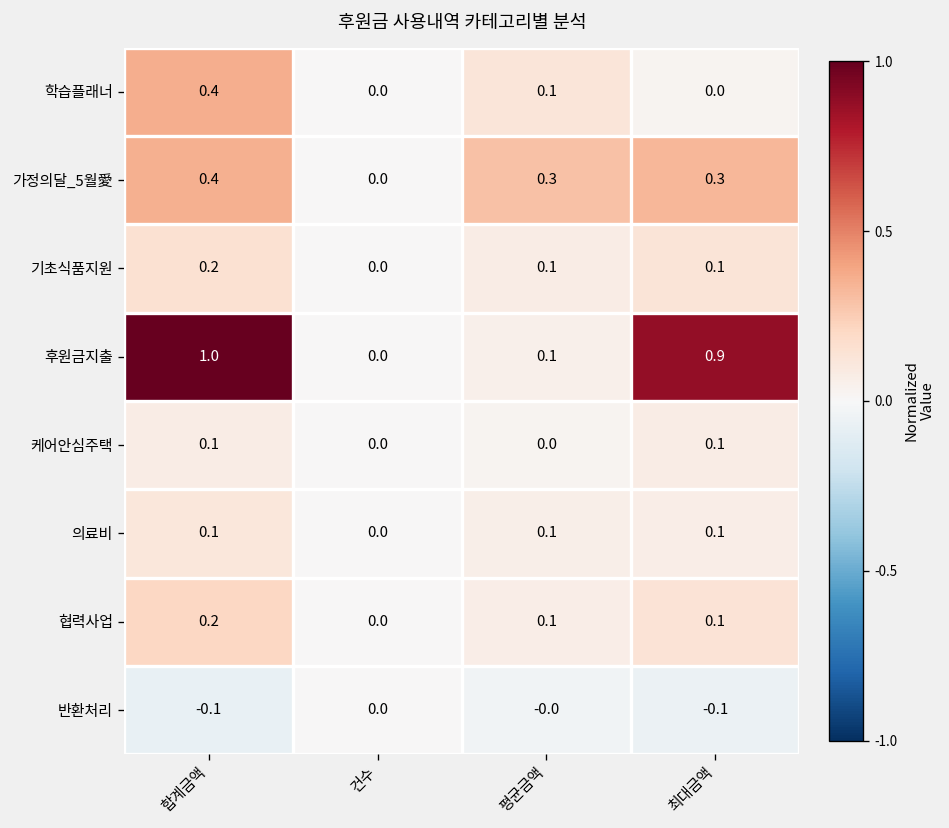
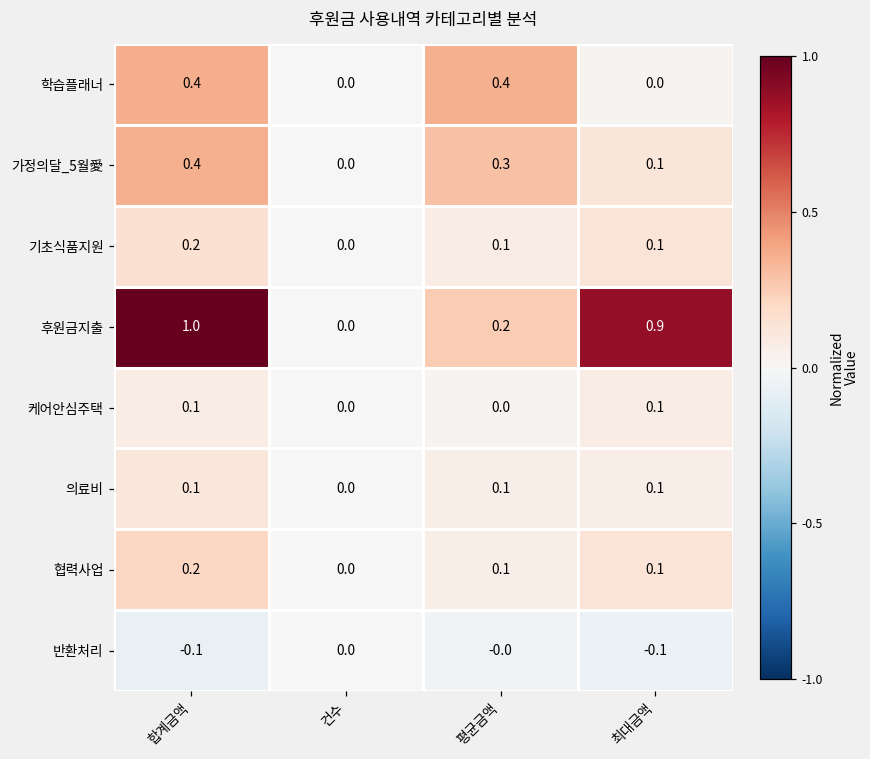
  {
    "학습플래너": {
      "합계금액": 0.4,
      "건수": 0.0,
-     "평균금액": 0.1,
+     "평균금액": 0.4,
      "최대금액": 0.0
    },
    "가정의달_5월愛": {
      "합계금액": 0.4,
      "건수": 0.0,
      "평균금액": 0.3,
-     "최대금액": 0.3
+     "최대금액": 0.1
    },
    "기초식품지원": {
      "합계금액": 0.2,
      "건수": 0.0,
      "평균금액": 0.1,
      "최대금액": 0.1
    },
    "후원금지출": {
      "합계금액": 1.0,
      "건수": 0.0,
-     "평균금액": 0.1,
+     "평균금액": 0.2,
      "최대금액": 0.9
    },
    "케어안심주택": {
      "합계금액": 0.1,
      "건수": 0.0,
      "평균금액": 0.0,
      "최대금액": 0.1
    },
    "의료비": {
      "합계금액": 0.1,
      "건수": 0.0,
      "평균금액": 0.1,
      "최대금액": 0.1
    },
    "협력사업": {
      "합계금액": 0.2,
      "건수": 0.0,
      "평균금액": 0.1,
      "최대금액": 0.1
    },
    "반환처리": {
      "합계금액": -0.1,
      "건수": 0.0,
      "평균금액": -0.0,
      "최대금액": -0.1
    }
  }
